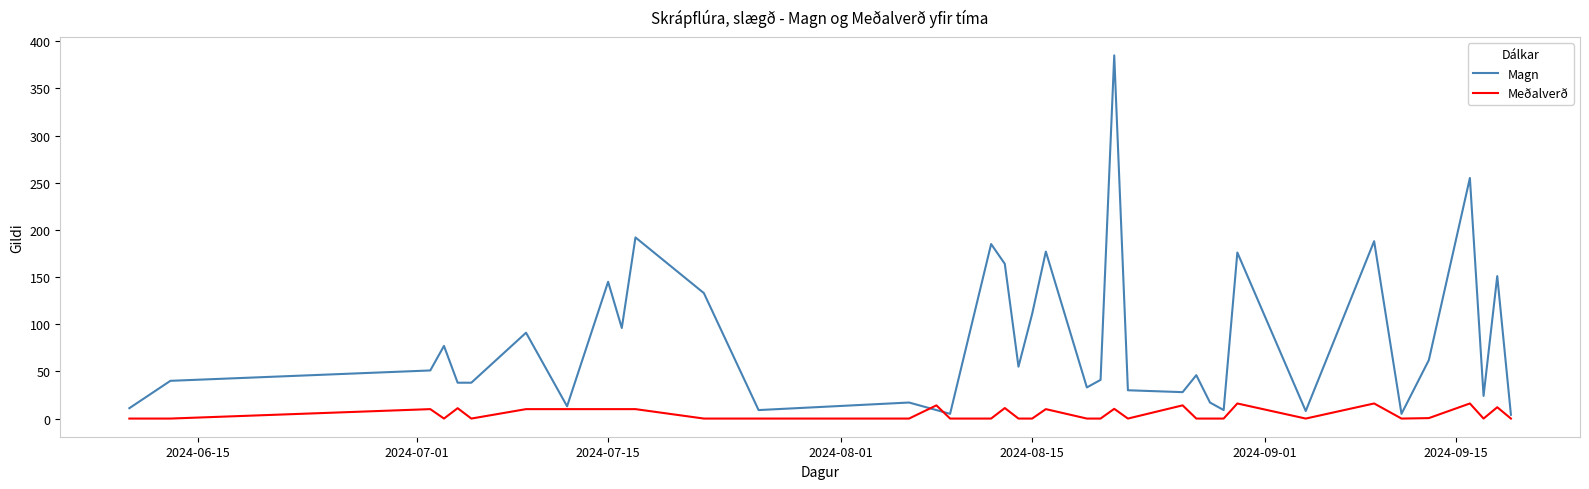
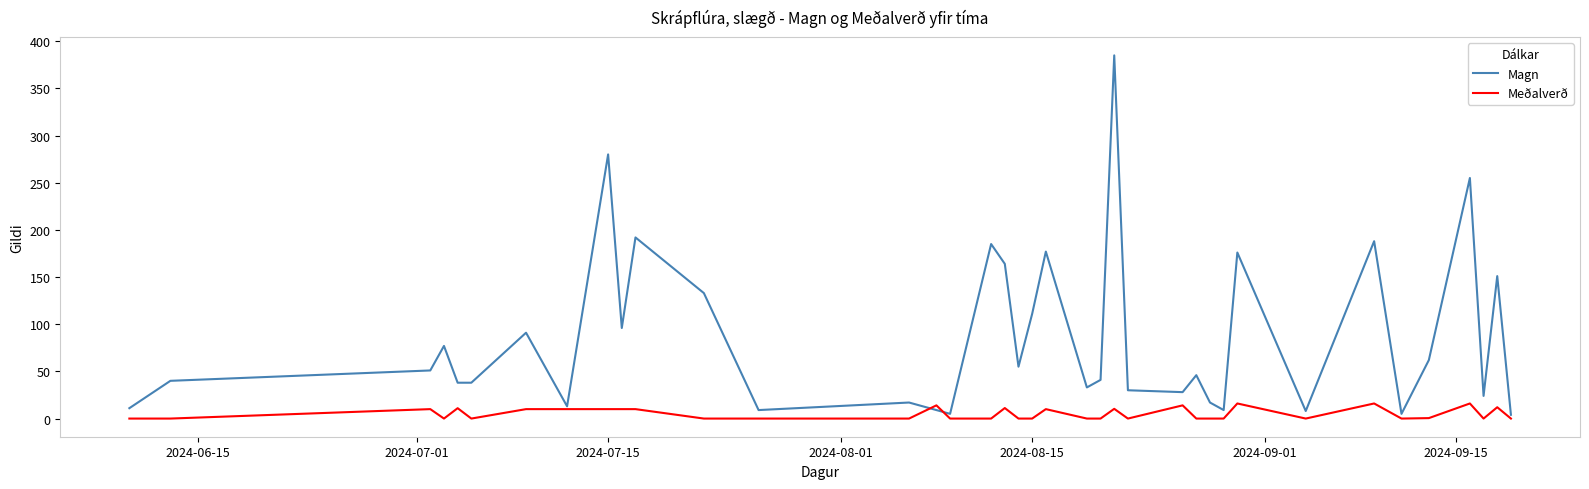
  {
    "Magn": {
-     "2024-07-15": 150,
+     "2024-07-15": 280,
      "2024-08-15": 110
    },
    "Meðalverð": {
      "2024-07-15": 10,
      "2024-08-15": 0
    }
  }
